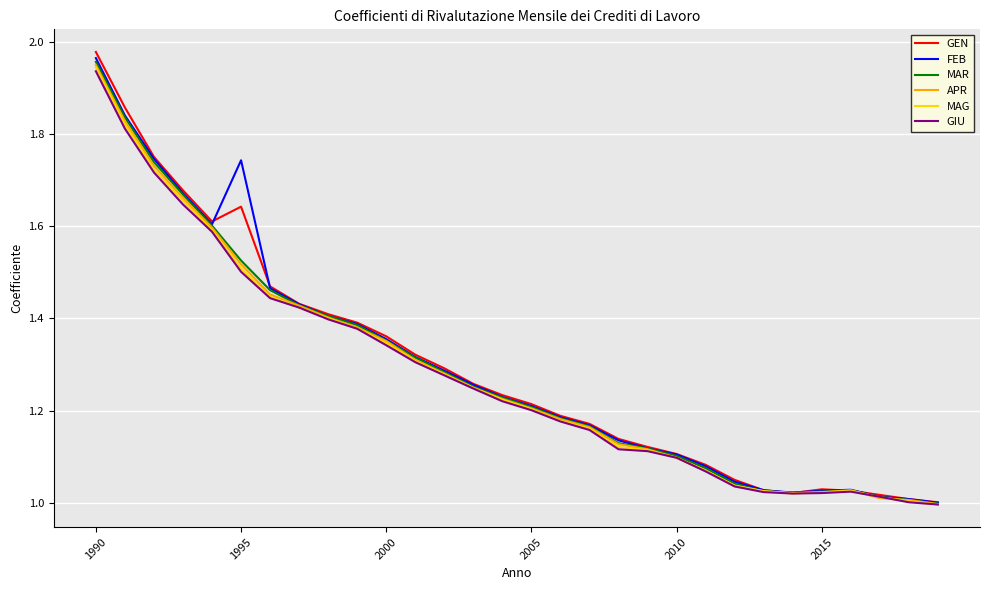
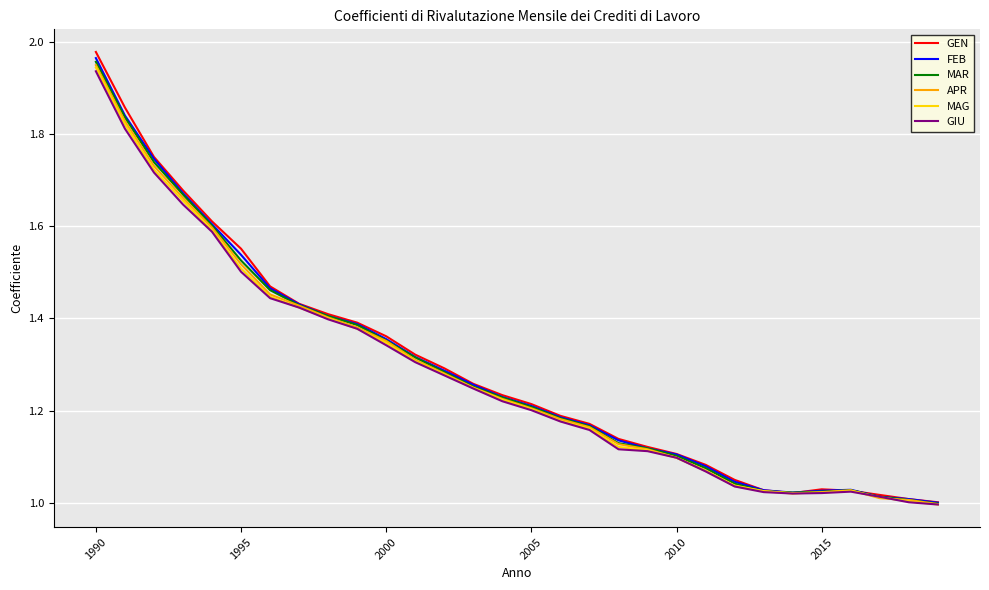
  {
    "GEN": {
      "1990": 1.98,
-     "1995": 1.64,
+     "1995": 1.55,
      "2000": 1.36
    },
    "FEB": {
      "1990": 1.96,
-     "1995": 1.74
+     "1995": 1.54
    },
    "MAR": {
      "1990": 1.96,
      "1995": 1.53
    },
    "GIU": {
      "1990": 1.94,
      "1995": 1.50
    }
  }
